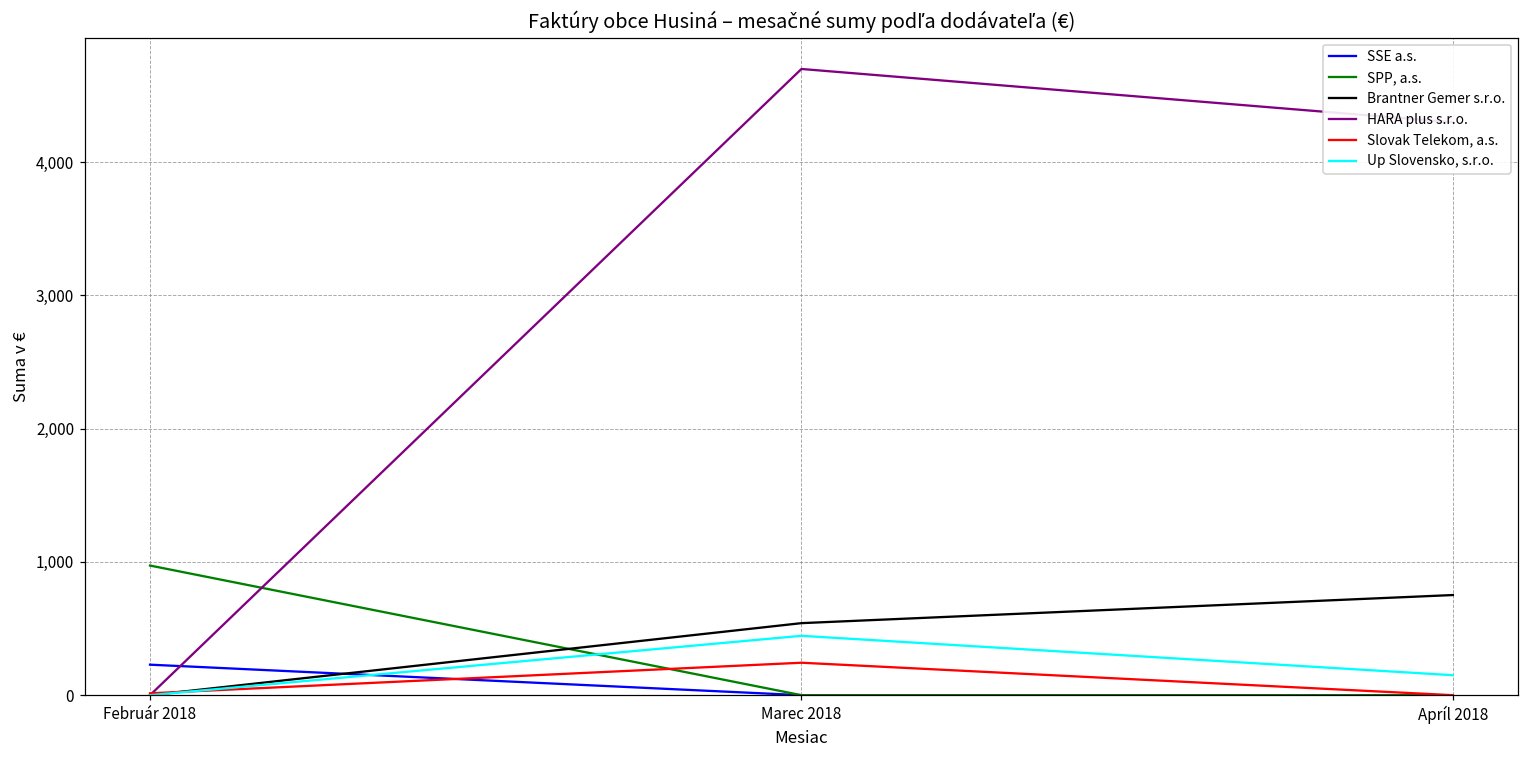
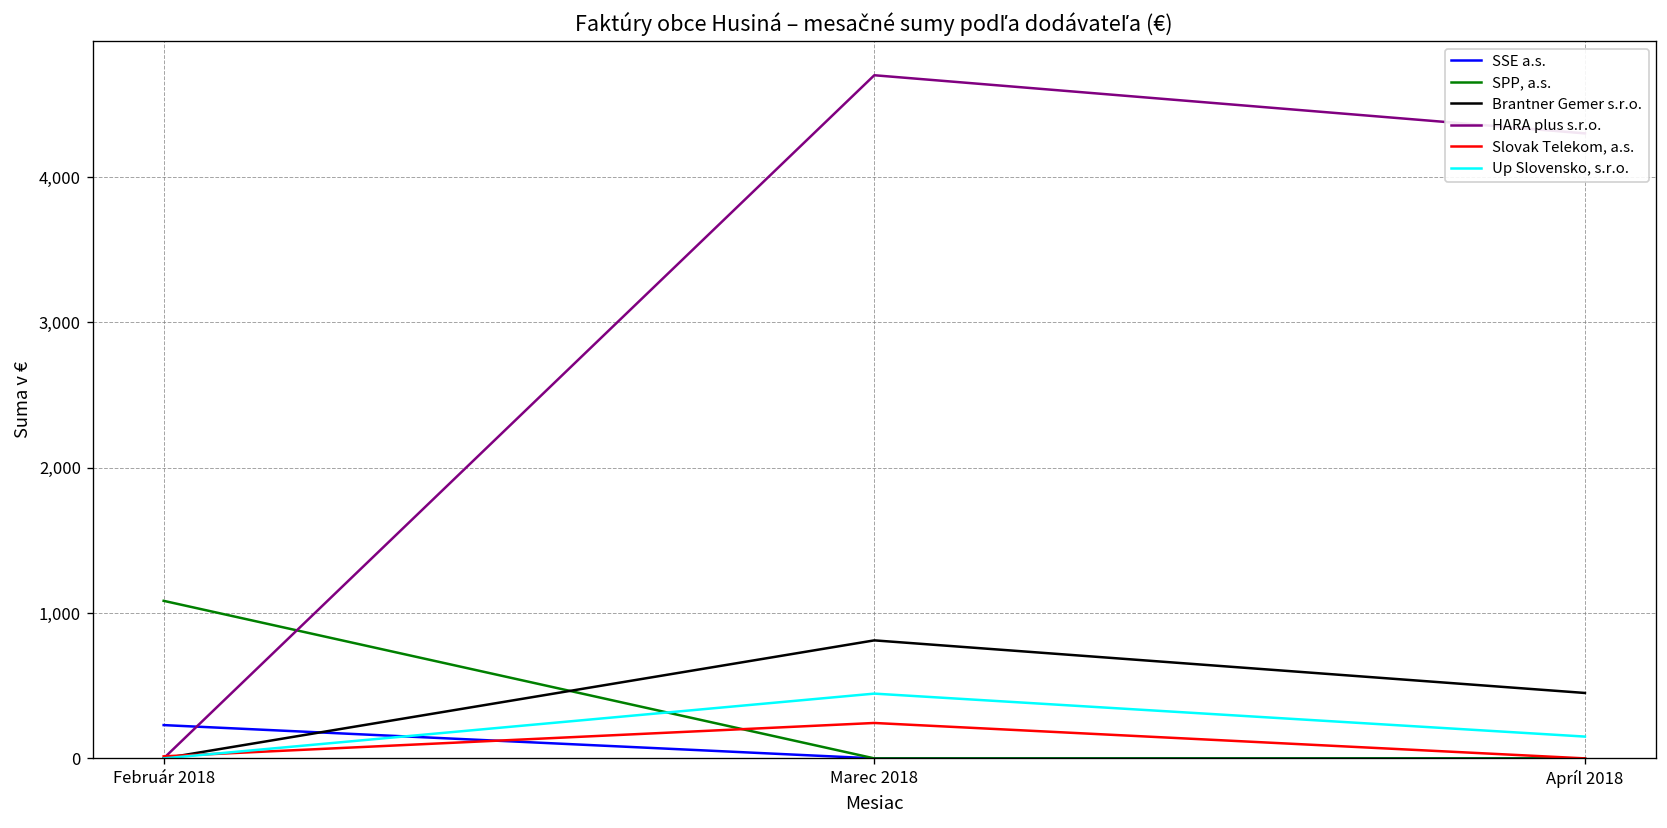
  {
    "SSE a.s.": {
      "Február 2018": "230"
    },
    "SPP, a.s.": {
-     "Február 2018": "970"
+     "Február 2018": "1,080"
    },
    "Brantner Gemer s.r.o.": {
-     "Marec 2018": "540",
-     "Apríl 2018": "750"
+     "Marec 2018": "810",
+     "Apríl 2018": "450"
    },
    "HARA plus s.r.o.": {
      "Marec 2018": "4,700"
    },
    "Slovak Telekom, a.s.": {
      "Marec 2018": "240"
    },
    "Up Slovensko, s.r.o.": {
      "Marec 2018": "450",
      "Apríl 2018": "150"
    }
  }
